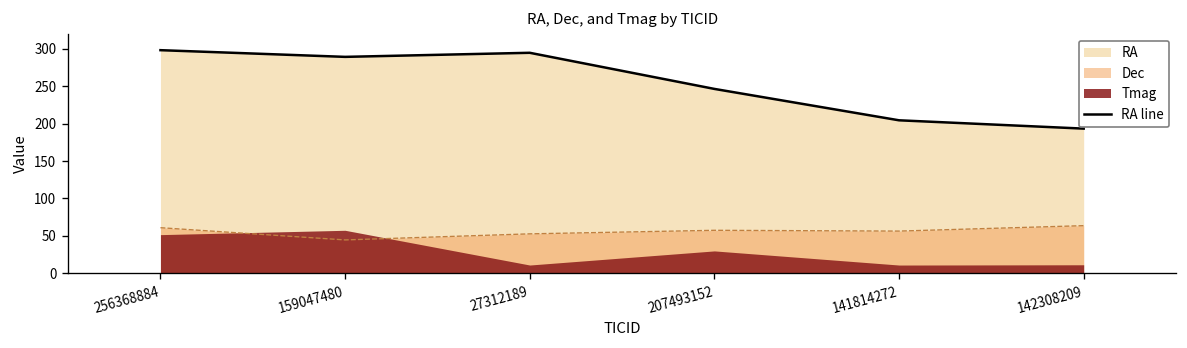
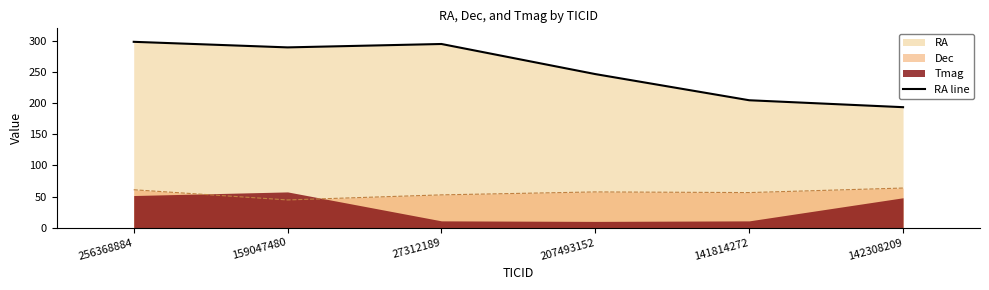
  {
    "Tmag": {
      "256368884": 50,
      "159047480": 60,
      "27312189": 10,
-     "207493152": 30,
+     "207493152": 10,
      "141814272": 10,
-     "142308209": 10
+     "142308209": 50
    }
  }
